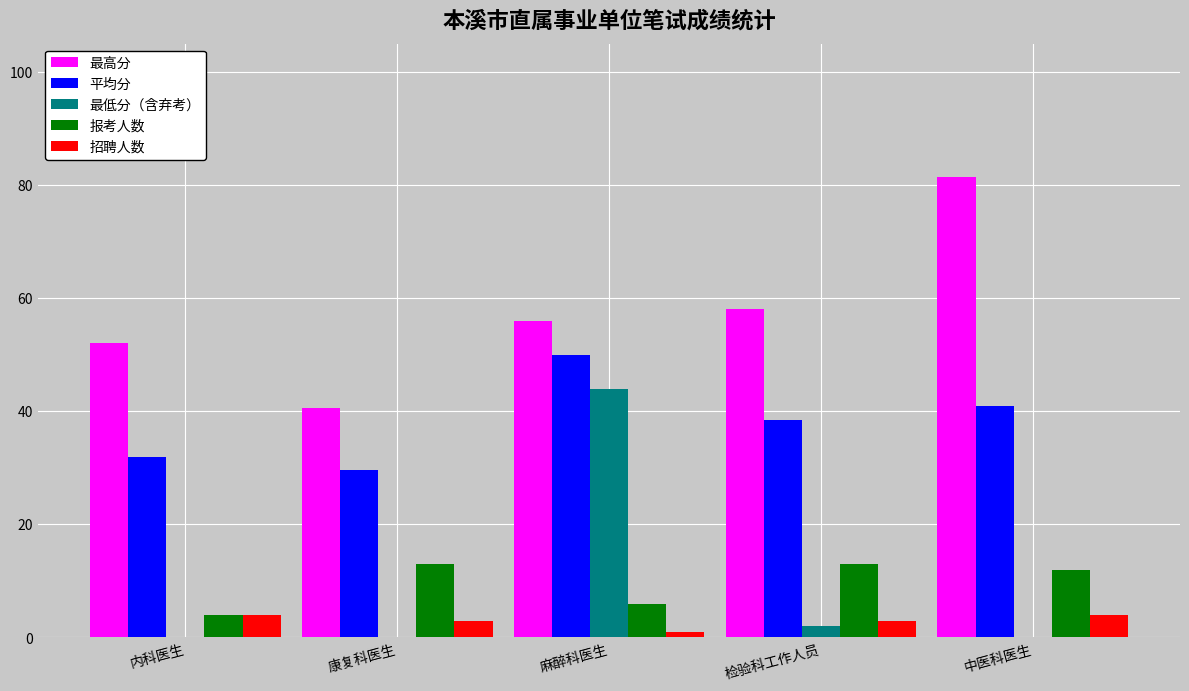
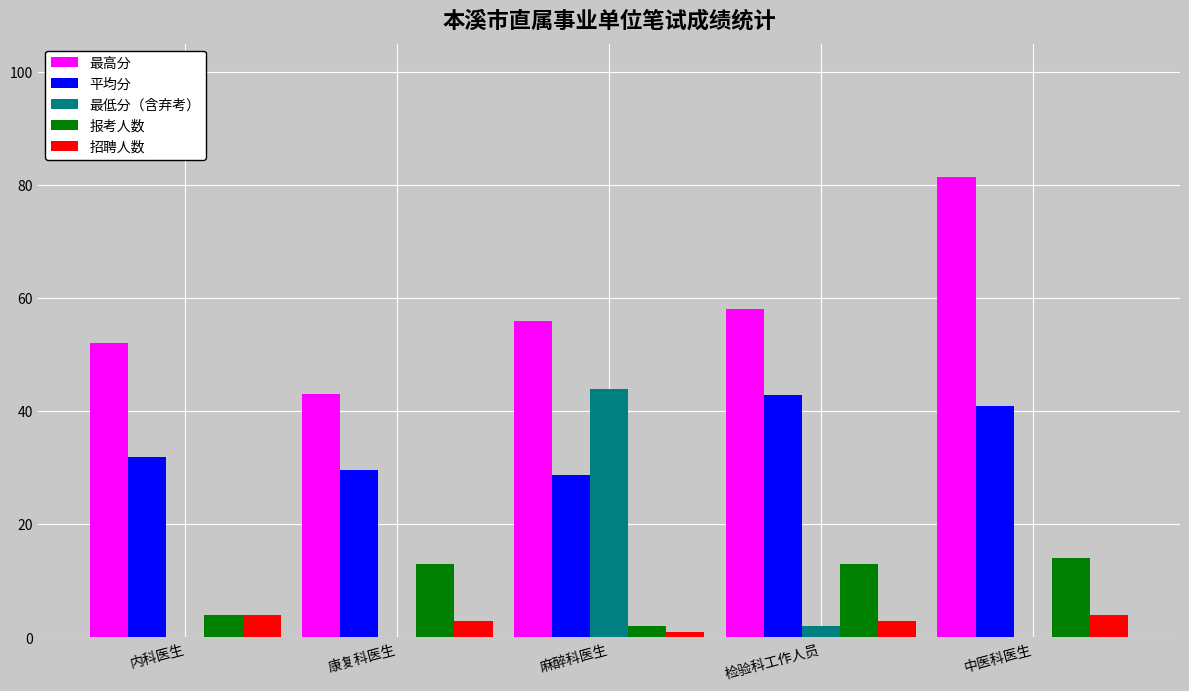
  {
    "最高分": {
      "内科医生": 52,
-     "康复科医生": 41,
+     "康复科医生": 43,
      "麻醉科医生": 56,
      "检验科工作人员": 58,
      "中医科医生": 82
    },
    "平均分": {
      "内科医生": 32,
      "康复科医生": 30,
-     "麻醉科医生": 50,
-     "检验科工作人员": 39,
+     "麻醉科医生": 29,
+     "检验科工作人员": 43,
      "中医科医生": 41
    },
    "最低分（含弃考）": {
      "内科医生": 0,
      "康复科医生": 0,
      "麻醉科医生": 44,
      "检验科工作人员": 2,
      "中医科医生": 0
    },
    "报考人数": {
      "内科医生": 4,
      "康复科医生": 13,
-     "麻醉科医生": 6,
+     "麻醉科医生": 2,
      "检验科工作人员": 13,
-     "中医科医生": 12
+     "中医科医生": 14
    },
    "招聘人数": {
      "内科医生": 4,
      "康复科医生": 3,
      "麻醉科医生": 1,
      "检验科工作人员": 3,
      "中医科医生": 4
    }
  }
